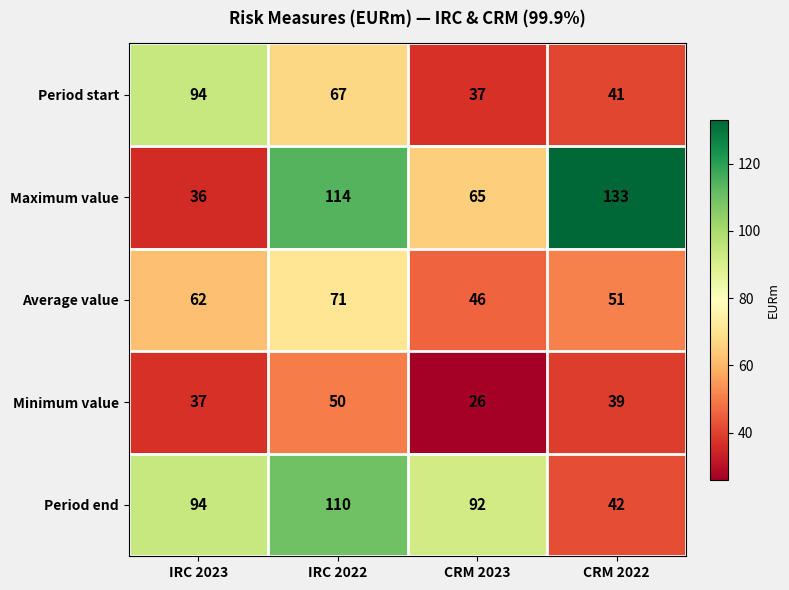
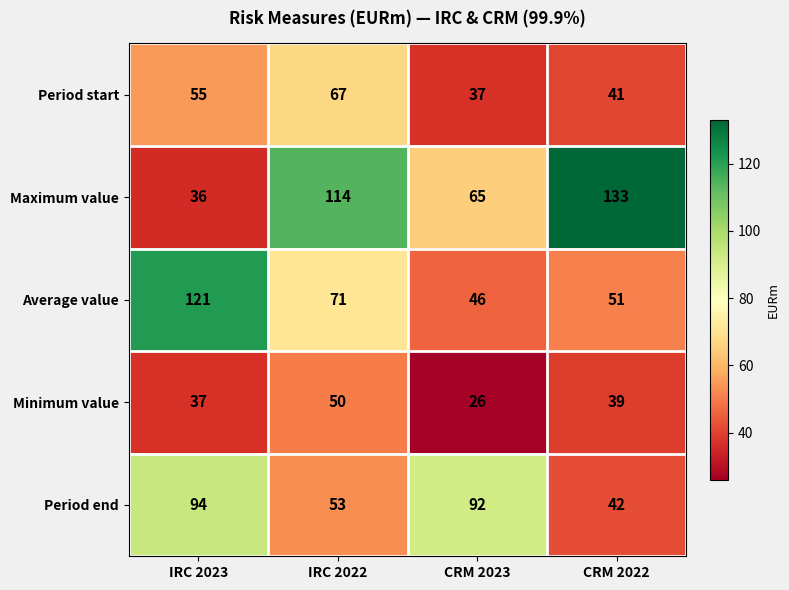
  {
    "Period start": {
-     "IRC 2023": 94,
+     "IRC 2023": 55,
      "IRC 2022": 67,
      "CRM 2023": 37,
      "CRM 2022": 41
    },
    "Maximum value": {
      "IRC 2023": 36,
      "IRC 2022": 114,
      "CRM 2023": 65,
      "CRM 2022": 133
    },
    "Average value": {
-     "IRC 2023": 62,
+     "IRC 2023": 121,
      "IRC 2022": 71,
      "CRM 2023": 46,
      "CRM 2022": 51
    },
    "Minimum value": {
      "IRC 2023": 37,
      "IRC 2022": 50,
      "CRM 2023": 26,
      "CRM 2022": 39
    },
    "Period end": {
      "IRC 2023": 94,
-     "IRC 2022": 110,
+     "IRC 2022": 53,
      "CRM 2023": 92,
      "CRM 2022": 42
    }
  }
